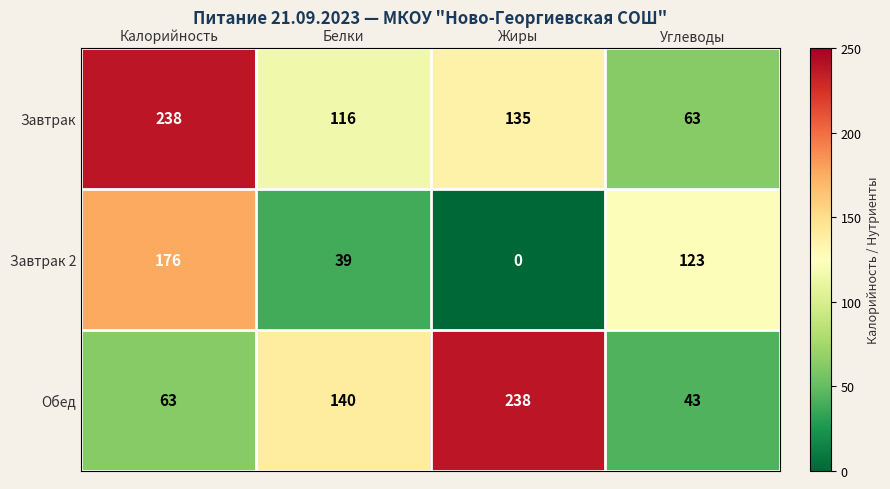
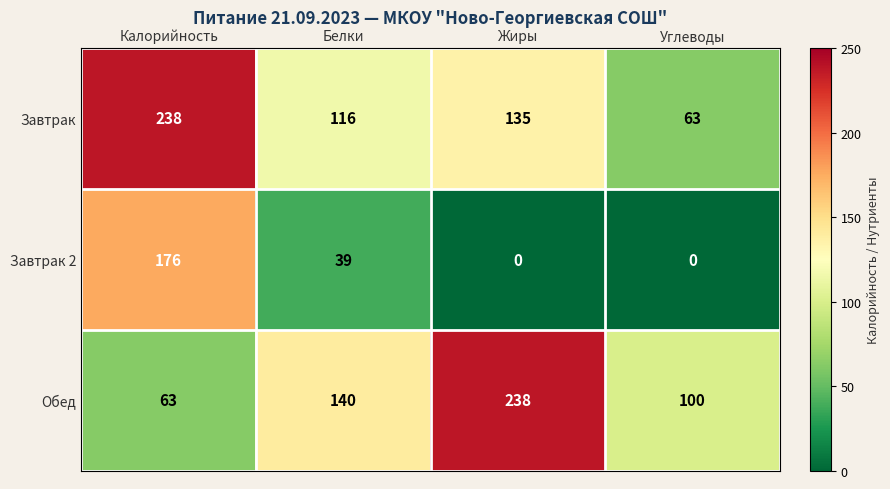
  {
    "Завтрак": {
      "Калорийность": 238,
      "Белки": 116,
      "Жиры": 135,
      "Углеводы": 63
    },
    "Завтрак 2": {
      "Калорийность": 176,
      "Белки": 39,
      "Жиры": 0,
-     "Углеводы": 123
+     "Углеводы": 0
    },
    "Обед": {
      "Калорийность": 63,
      "Белки": 140,
      "Жиры": 238,
-     "Углеводы": 43
+     "Углеводы": 100
    }
  }
